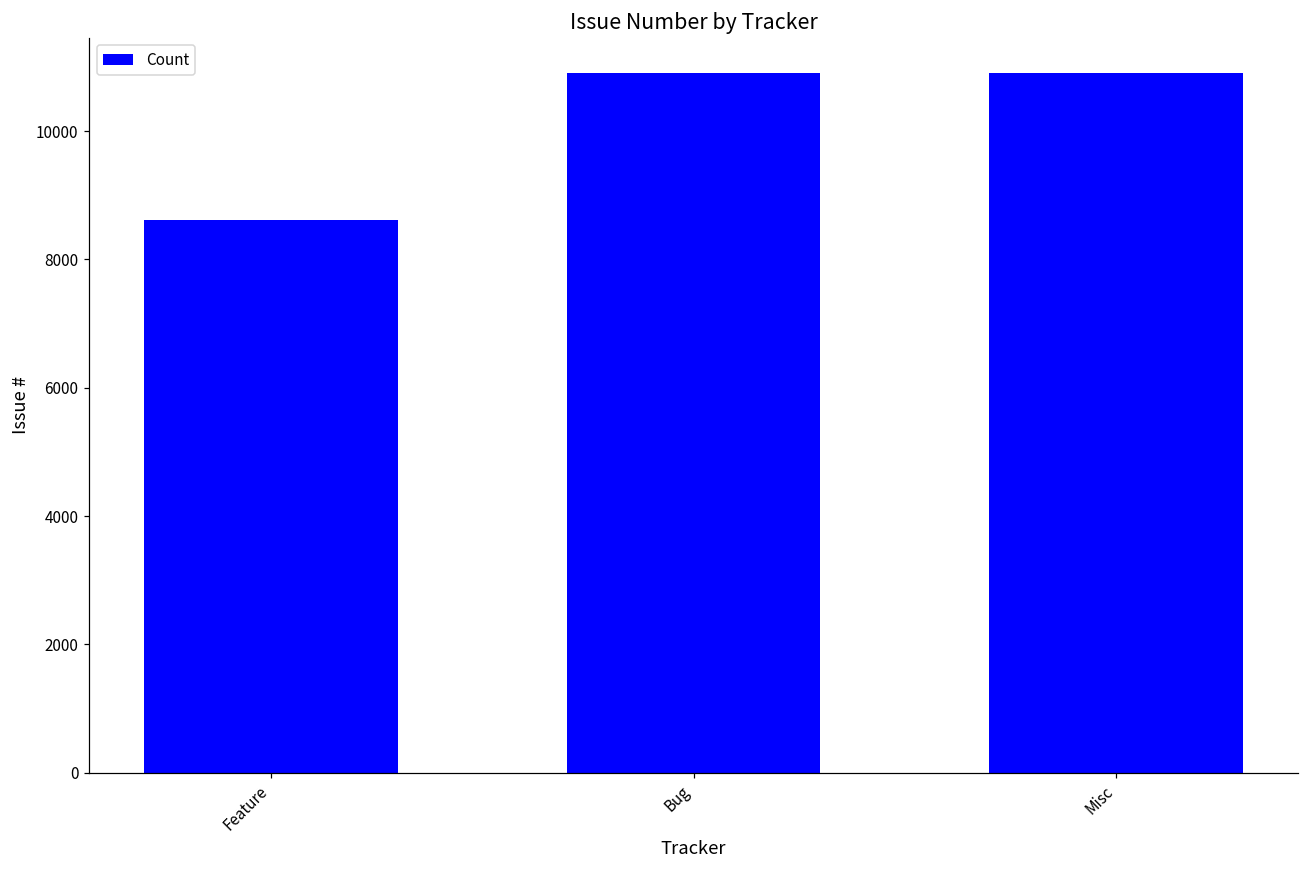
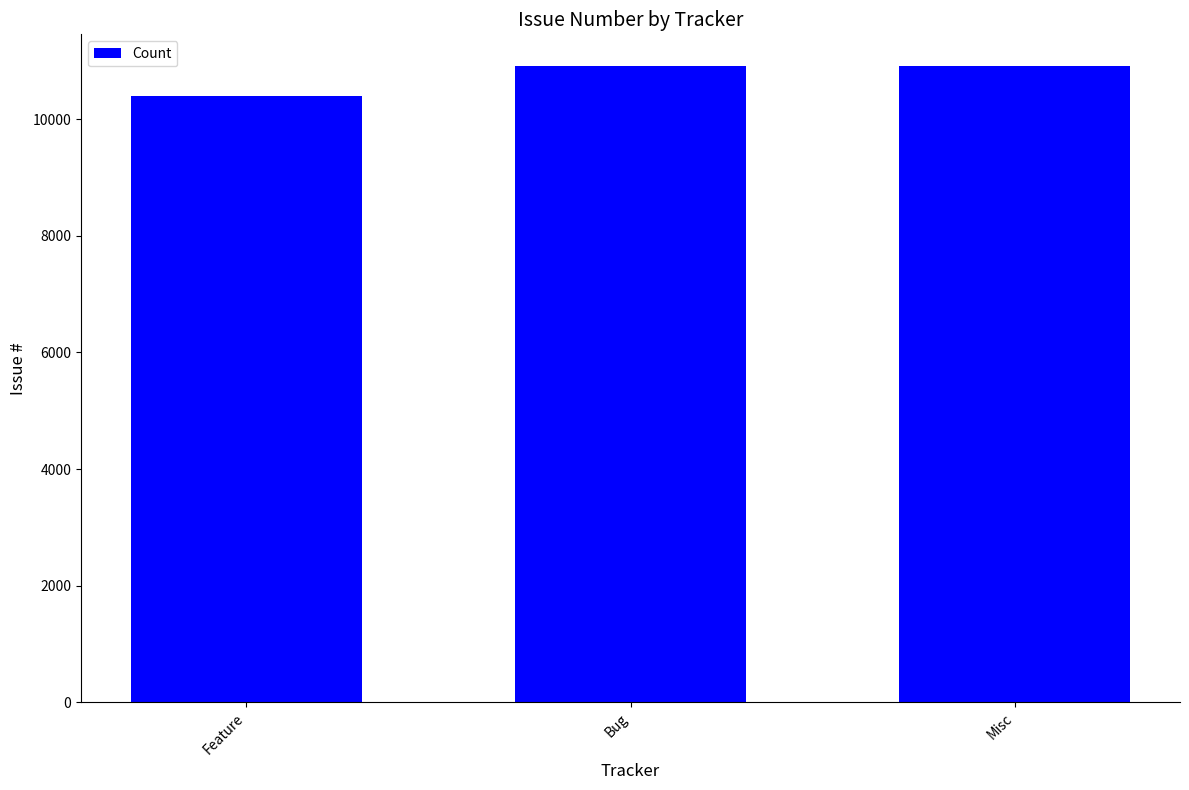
  {
-   "Feature": 8600,
+   "Feature": 10400,
    "Bug": 10900,
    "Misc": 10900
  }
